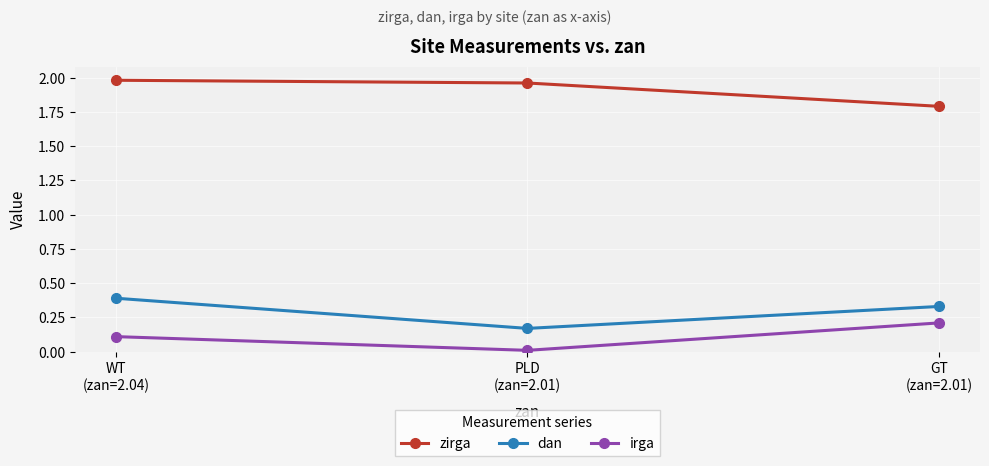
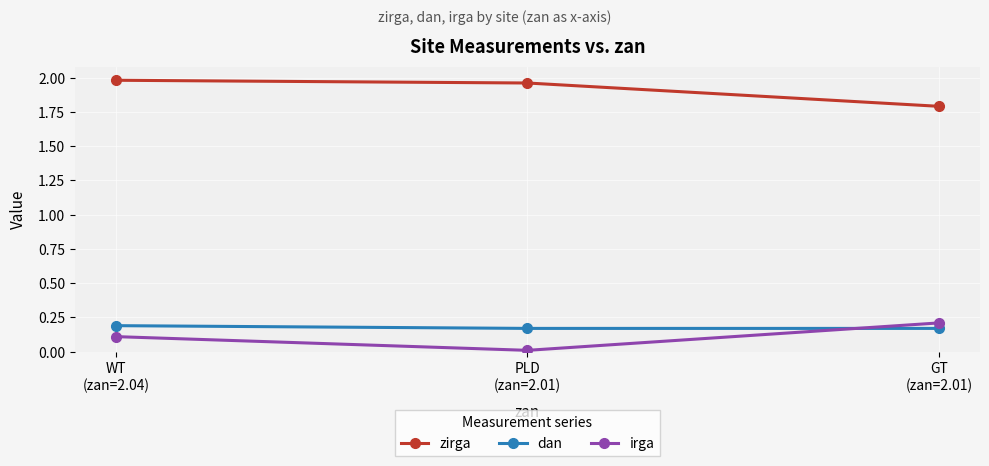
  {
    "zirga": {
      "WT (zan=2.04)": 1.98,
      "PLD (zan=2.01)": 1.96,
      "GT (zan=2.01)": 1.79
    },
    "dan": {
-     "WT (zan=2.04)": 0.39,
+     "WT (zan=2.04)": 0.19,
      "PLD (zan=2.01)": 0.17,
-     "GT (zan=2.01)": 0.33
+     "GT (zan=2.01)": 0.17
    },
    "irga": {
      "WT (zan=2.04)": 0.11,
      "PLD (zan=2.01)": 0.01,
      "GT (zan=2.01)": 0.21
    }
  }
